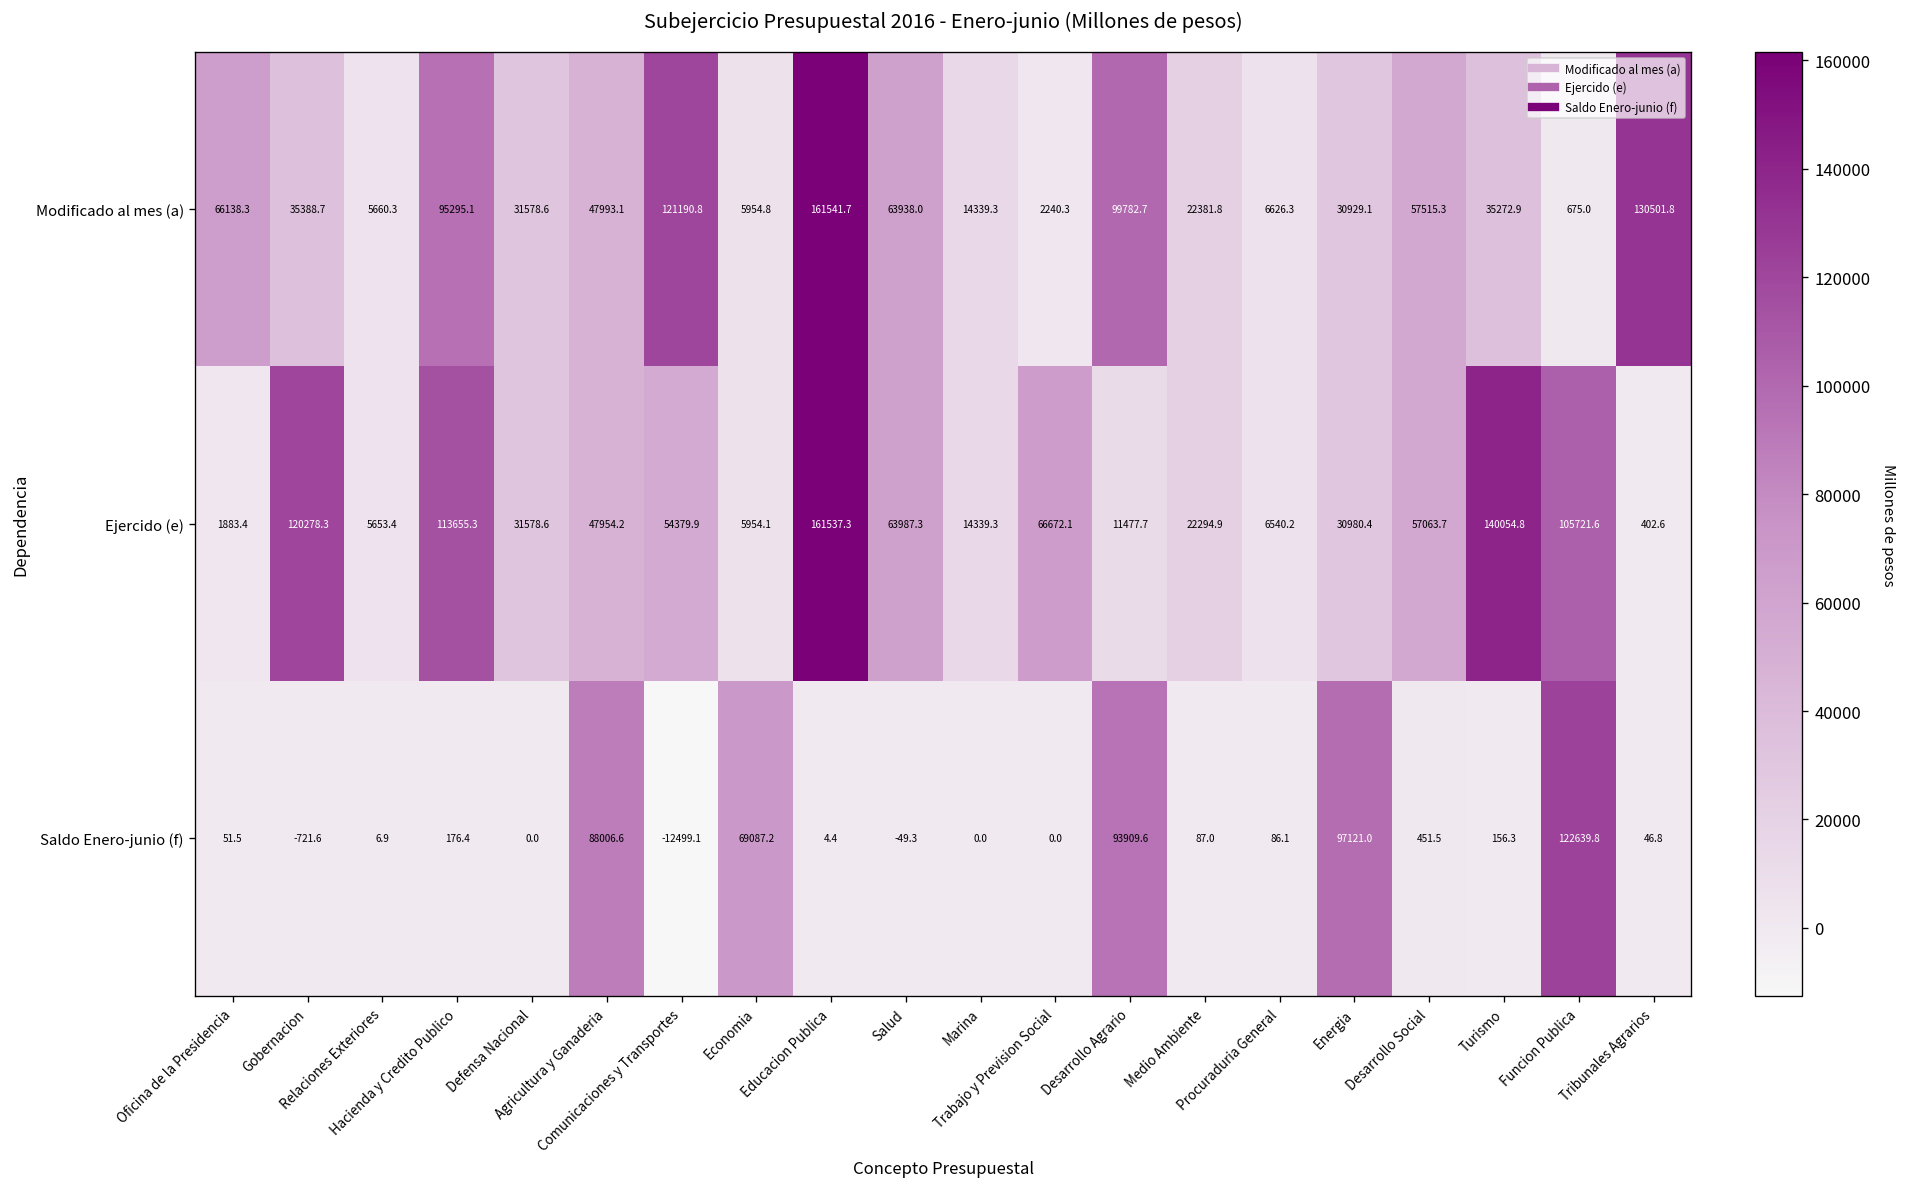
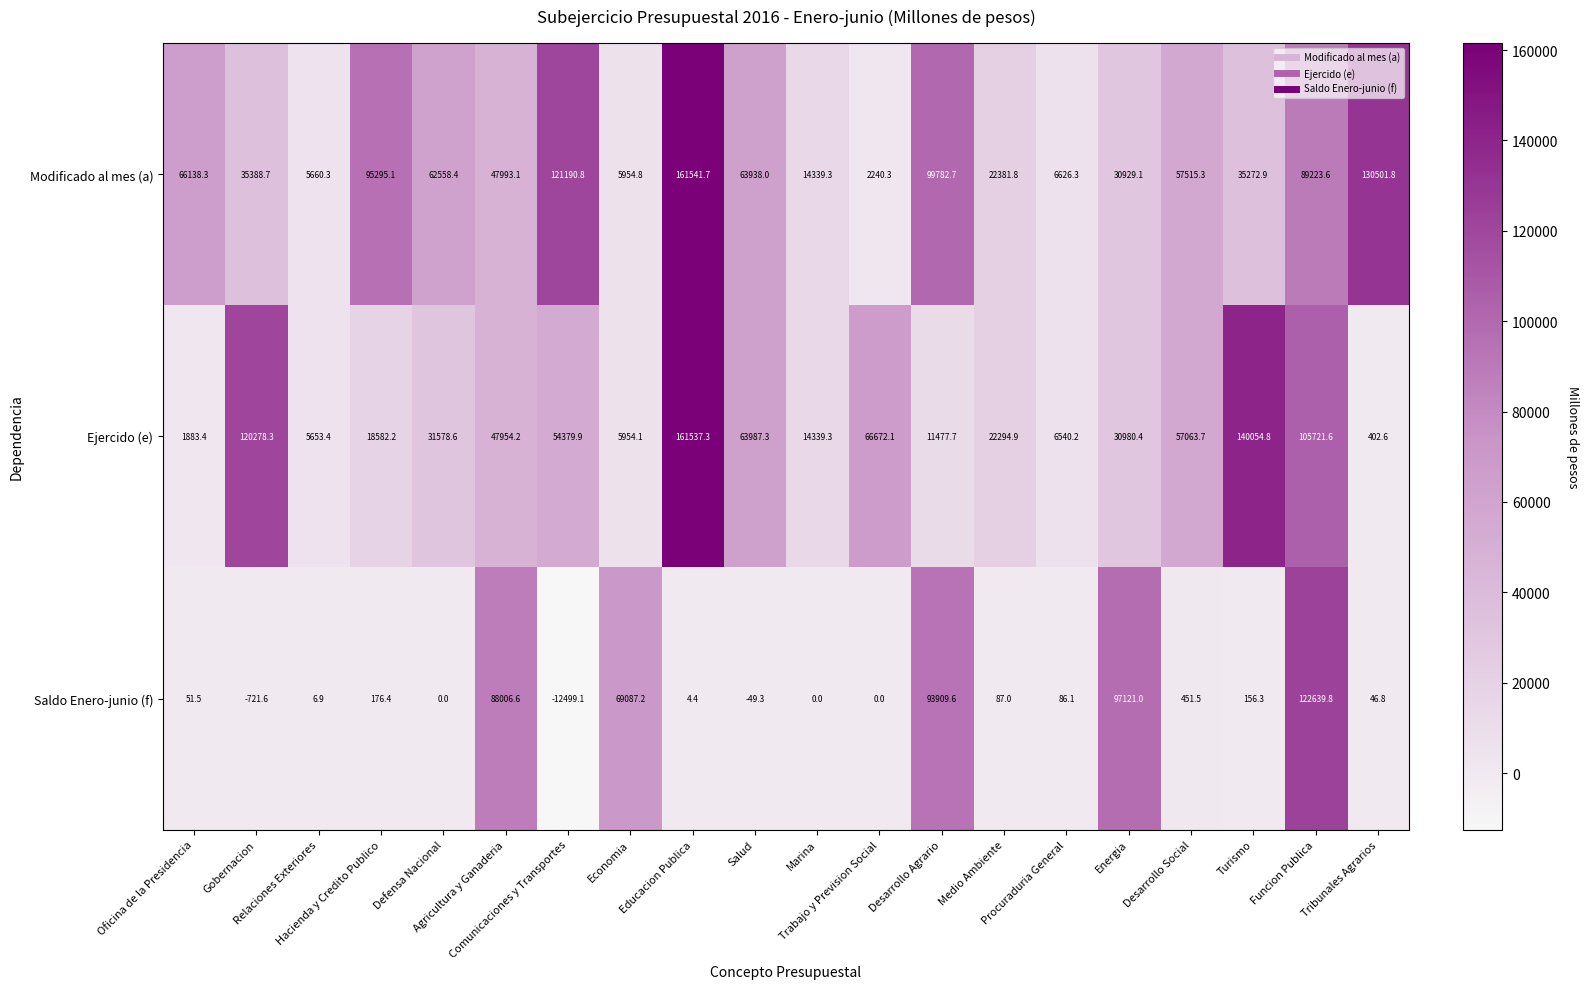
  {
    "Modificado al mes (a)": {
      "Oficina de la Presidencia": 66138.3,
      "Gobernacion": 35388.7,
      "Relaciones Exteriores": 5660.3,
      "Hacienda y Credito Publico": 95295.1,
-     "Defensa Nacional": 31578.6,
+     "Defensa Nacional": 62558.4,
      "Agricultura y Ganaderia": 47993.1,
      "Comunicaciones y Transportes": 121190.8,
      "Economia": 5954.8,
      "Educacion Publica": 161541.7,
      "Salud": 63938.0,
      "Marina": 14339.3,
      "Trabajo y Prevision Social": 2240.3,
      "Desarrollo Agrario": 99782.7,
      "Medio Ambiente": 22381.8,
      "Procuraduria General": 6626.3,
      "Energia": 30929.1,
      "Desarrollo Social": 57515.3,
      "Turismo": 35272.9,
-     "Funcion Publica": 675.0,
+     "Funcion Publica": 89223.6,
      "Tribunales Agrarios": 130501.8
    },
    "Ejercido (e)": {
      "Oficina de la Presidencia": 1883.4,
      "Gobernacion": 120278.3,
      "Relaciones Exteriores": 5653.4,
-     "Hacienda y Credito Publico": 113655.3,
+     "Hacienda y Credito Publico": 18582.2,
      "Defensa Nacional": 31578.6,
      "Agricultura y Ganaderia": 47954.2,
      "Comunicaciones y Transportes": 54379.9,
      "Economia": 5954.1,
      "Educacion Publica": 161537.3,
      "Salud": 63987.3,
      "Marina": 14339.3,
      "Trabajo y Prevision Social": 66672.1,
      "Desarrollo Agrario": 11477.7,
      "Medio Ambiente": 22294.9,
      "Procuraduria General": 6540.2,
      "Energia": 30980.4,
      "Desarrollo Social": 57063.7,
      "Turismo": 140054.8,
      "Funcion Publica": 105721.6,
      "Tribunales Agrarios": 402.6
    },
    "Saldo Enero-junio (f)": {
      "Oficina de la Presidencia": 51.5,
      "Gobernacion": -721.6,
      "Relaciones Exteriores": 6.9,
      "Hacienda y Credito Publico": 176.4,
      "Defensa Nacional": 0.0,
      "Agricultura y Ganaderia": 88006.6,
      "Comunicaciones y Transportes": -12499.1,
      "Economia": 69087.2,
      "Educacion Publica": 4.4,
      "Salud": -49.3,
      "Marina": 0.0,
      "Trabajo y Prevision Social": 0.0,
      "Desarrollo Agrario": 93909.6,
      "Medio Ambiente": 87.0,
      "Procuraduria General": 86.1,
      "Energia": 97121.0,
      "Desarrollo Social": 451.5,
      "Turismo": 156.3,
      "Funcion Publica": 122639.8,
      "Tribunales Agrarios": 46.8
    }
  }
